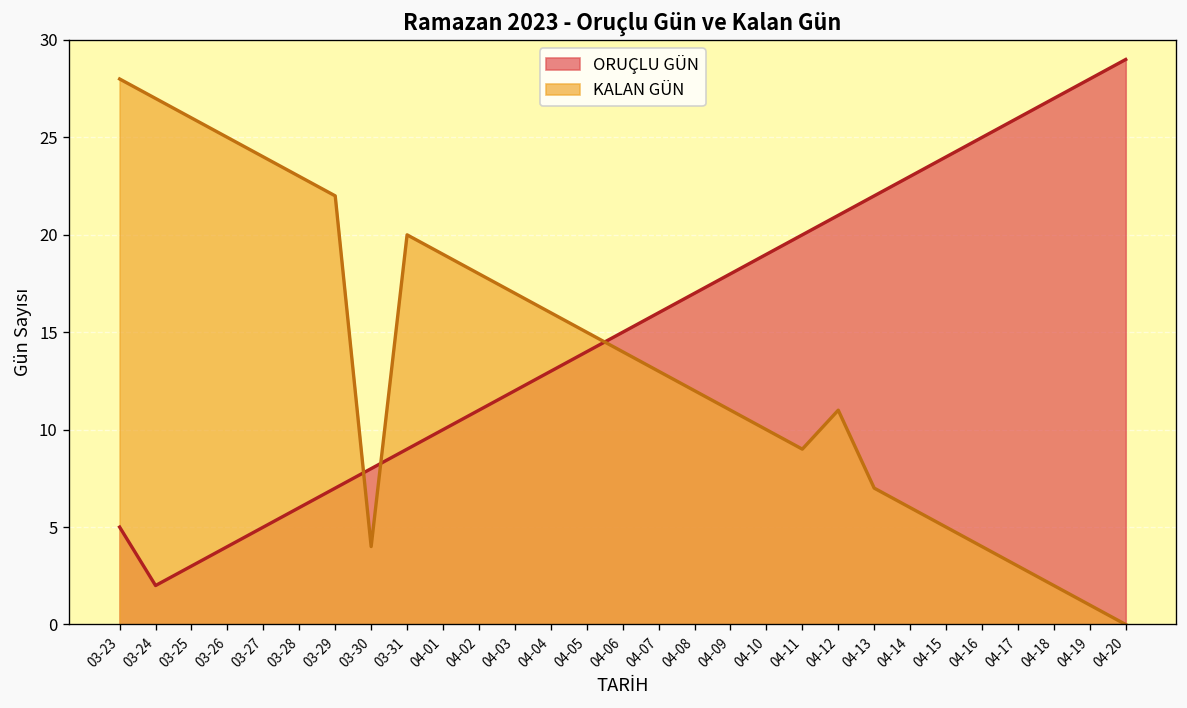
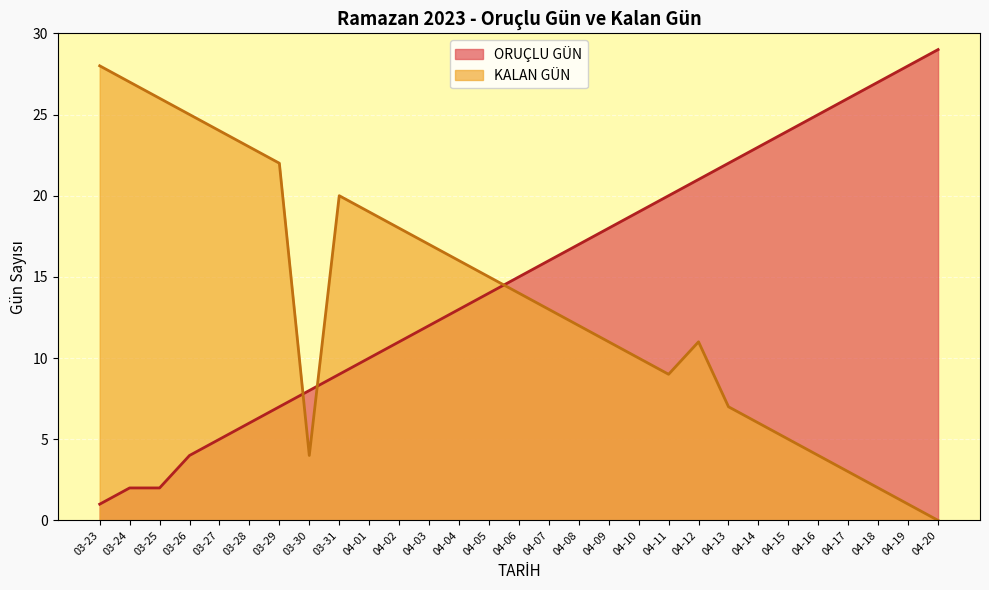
  {
    "ORUÇLU GÜN": {
-     "03-23": 5,
+     "03-23": 1,
      "03-24": 2,
-     "03-25": 3,
+     "03-25": 2,
      "03-26": 4,
      "03-27": 5,
      "03-28": 6,
      "03-29": 7,
      "03-30": 8,
      "03-31": 9,
      "04-01": 10,
      "04-02": 11,
      "04-03": 12,
      "04-04": 13,
      "04-05": 14,
      "04-06": 15,
      "04-07": 16,
      "04-08": 17,
      "04-09": 18,
      "04-10": 19,
      "04-11": 20,
      "04-12": 21,
      "04-13": 22,
      "04-14": 23,
      "04-15": 24,
      "04-16": 25,
      "04-17": 26,
      "04-18": 27,
      "04-19": 28,
      "04-20": 29
    },
    "KALAN GÜN": {
      "03-23": 28,
      "03-24": 27,
      "03-25": 26,
      "03-26": 25,
      "03-27": 24,
      "03-28": 23,
      "03-29": 22,
      "03-30": 4,
      "03-31": 20,
      "04-01": 19,
      "04-02": 18,
      "04-03": 17,
      "04-04": 16,
      "04-05": 15,
      "04-06": 14,
      "04-07": 13,
      "04-08": 12,
      "04-09": 11,
      "04-10": 10,
      "04-11": 9,
      "04-12": 11,
      "04-13": 7,
      "04-14": 6,
      "04-15": 5,
      "04-16": 4,
      "04-17": 3,
      "04-18": 2,
      "04-19": 1,
      "04-20": 0
    }
  }
